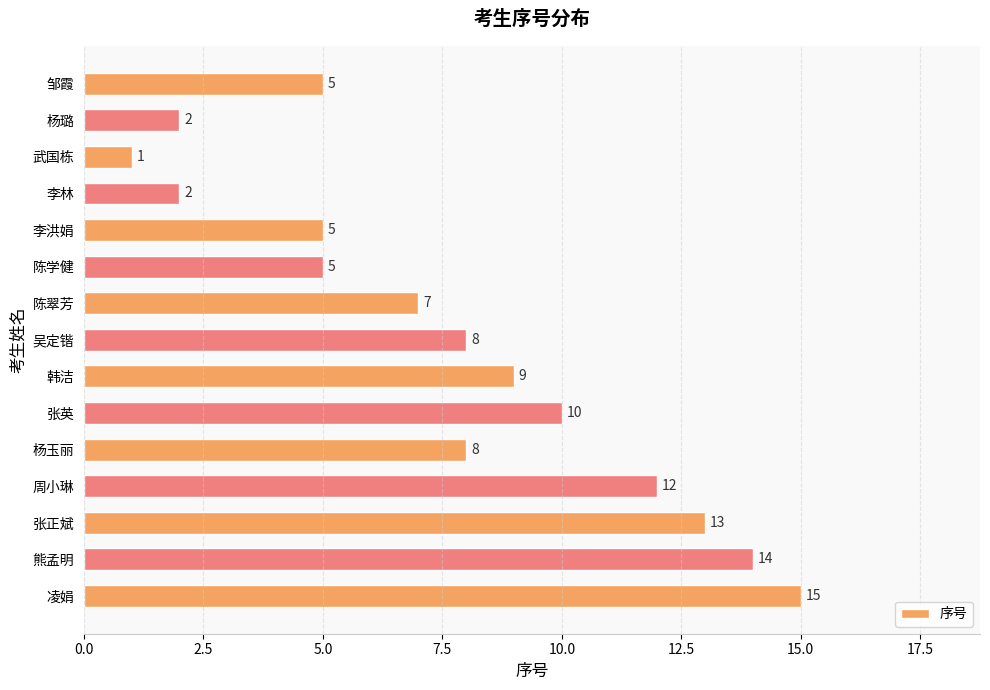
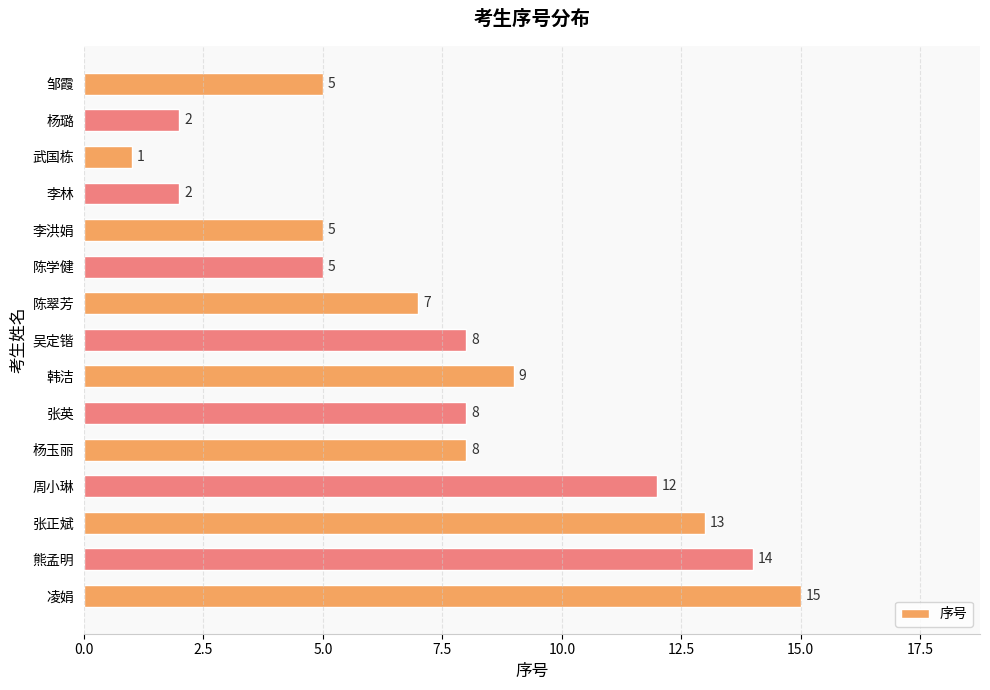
  {
    "邹霞": 5,
    "杨璐": 2,
    "武国栋": 1,
    "李林": 2,
    "李洪娟": 5,
    "陈学健": 5,
    "陈翠芳": 7,
    "吴定锴": 8,
    "韩洁": 9,
-   "张英": 10,
+   "张英": 8,
    "杨玉丽": 8,
    "周小琳": 12,
    "张正斌": 13,
    "熊孟明": 14,
    "凌娟": 15
  }
